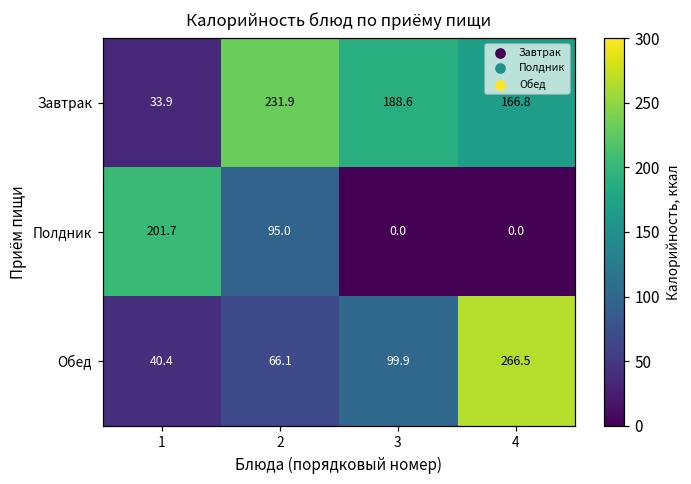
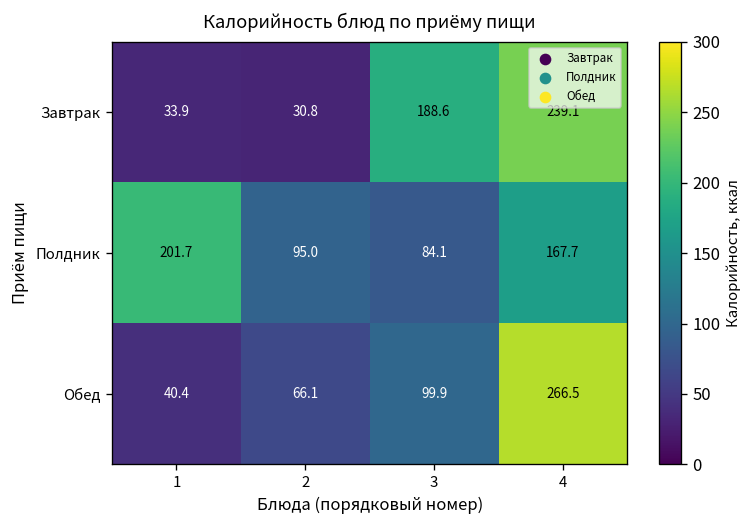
  {
    "Завтрак": {
      "1": 33.9,
-     "2": 231.9,
+     "2": 30.8,
      "3": 188.6,
-     "4": 166.8
+     "4": 239.1
    },
    "Полдник": {
      "1": 201.7,
      "2": 95.0,
-     "3": 0.0,
-     "4": 0.0
+     "3": 84.1,
+     "4": 167.7
    },
    "Обед": {
      "1": 40.4,
      "2": 66.1,
      "3": 99.9,
      "4": 266.5
    }
  }
